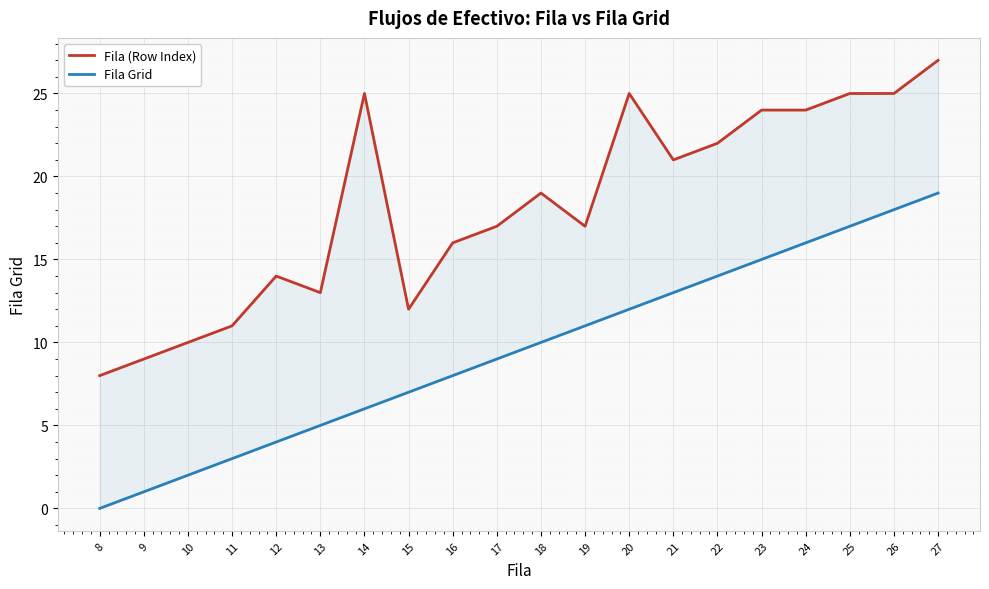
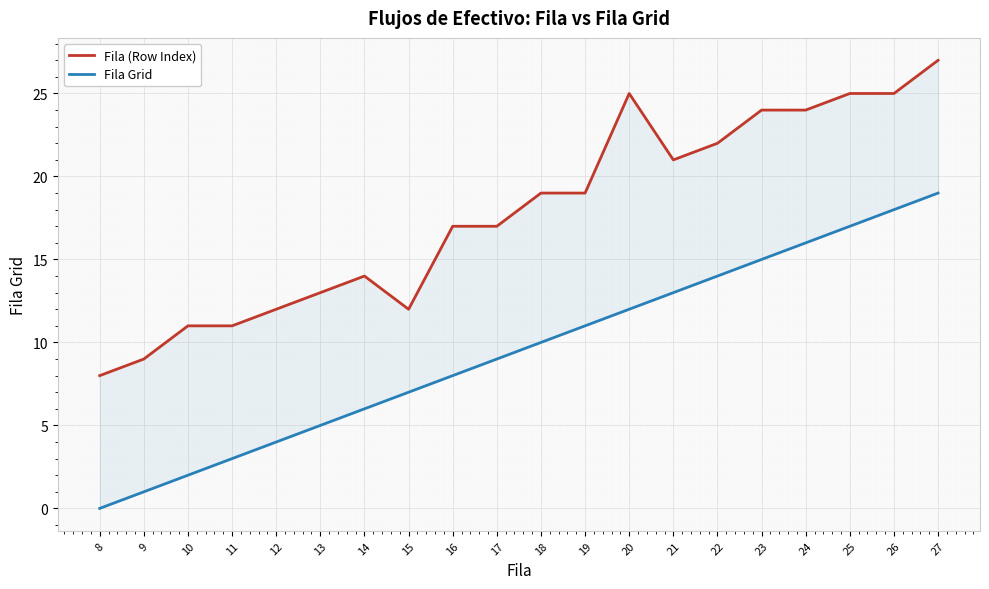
  {
    "Fila (Row Index)": {
      "8": 8,
      "9": 9,
-     "10": 10,
+     "10": 11,
      "11": 11,
-     "12": 14,
+     "12": 12,
      "13": 13,
-     "14": 25,
+     "14": 14,
      "15": 12,
-     "16": 16,
+     "16": 17,
      "17": 17,
      "18": 19,
-     "19": 17,
+     "19": 19,
      "20": 25,
      "21": 21,
      "22": 22,
      "23": 24,
      "24": 24,
      "25": 25,
      "26": 25,
      "27": 27
    },
    "Fila Grid": {
      "8": 0,
      "9": 1,
      "10": 2,
      "11": 3,
      "12": 4,
      "13": 5,
      "14": 6,
      "15": 7,
      "16": 8,
      "17": 9,
      "18": 10,
      "19": 11,
      "20": 12,
      "21": 13,
      "22": 14,
      "23": 15,
      "24": 16,
      "25": 17,
      "26": 18,
      "27": 19
    }
  }
